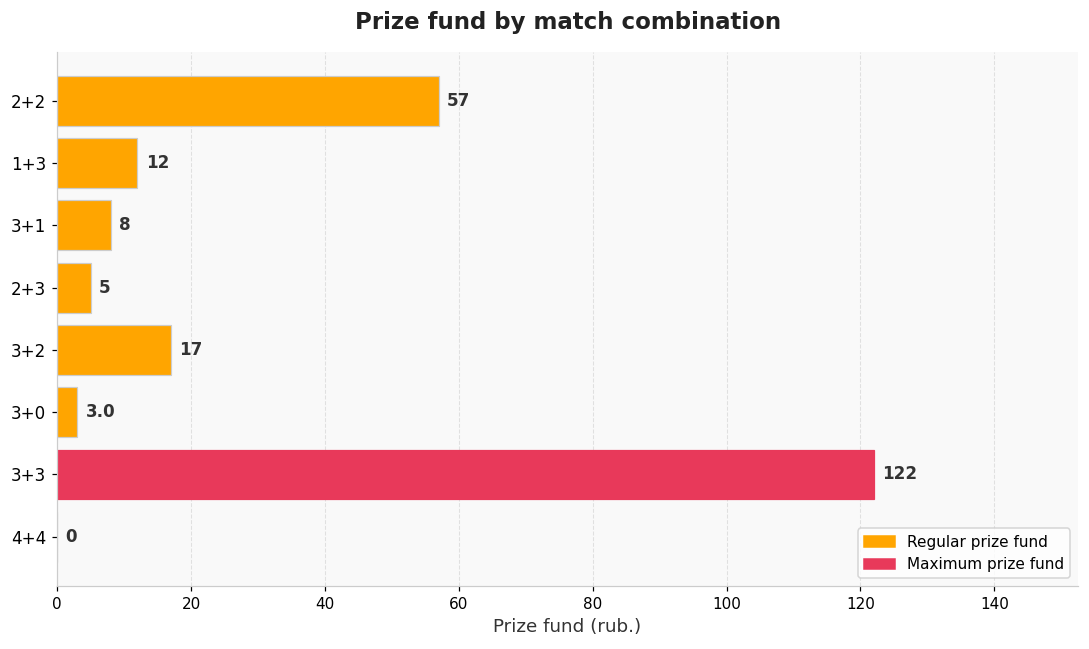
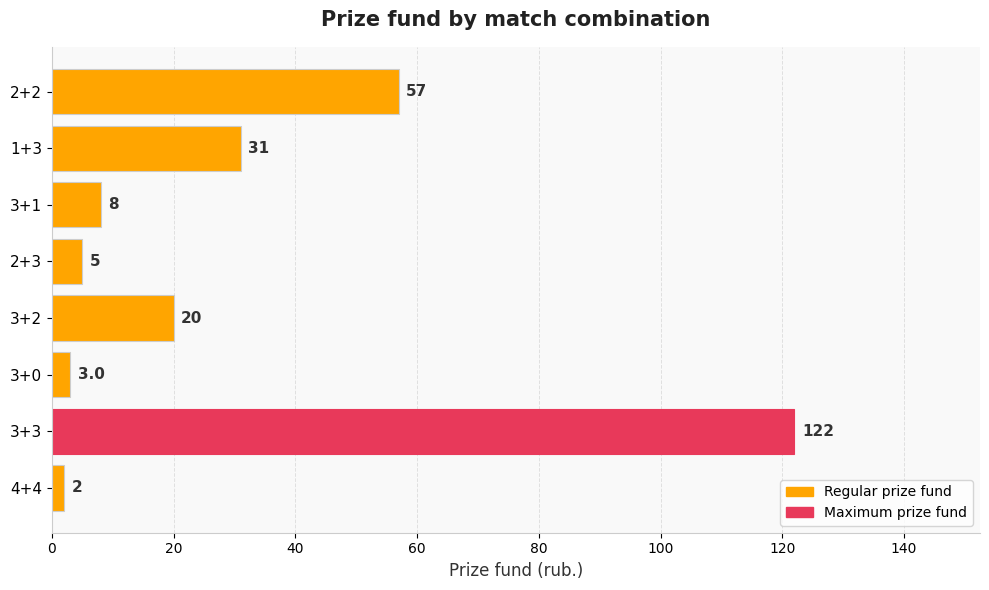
  {
    "2+2": 57,
-   "1+3": 12,
+   "1+3": 31,
    "3+1": 8,
    "2+3": 5,
-   "3+2": 17,
+   "3+2": 20,
    "3+0": 3.0,
    "3+3": 122,
-   "4+4": 0
+   "4+4": 2
  }
